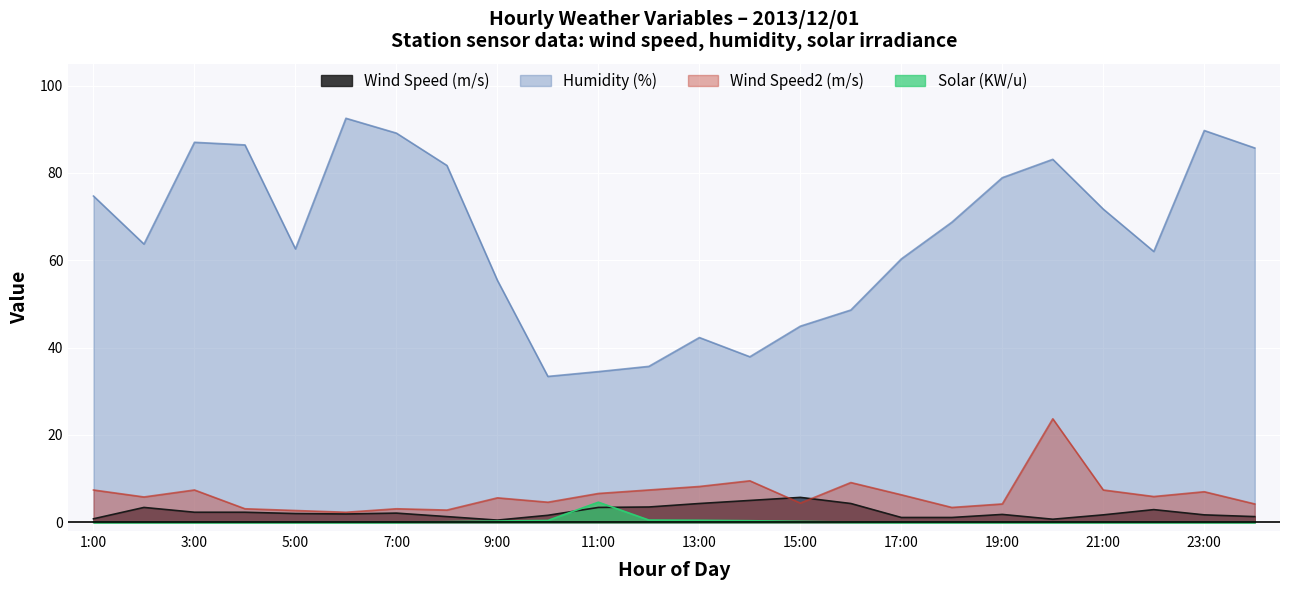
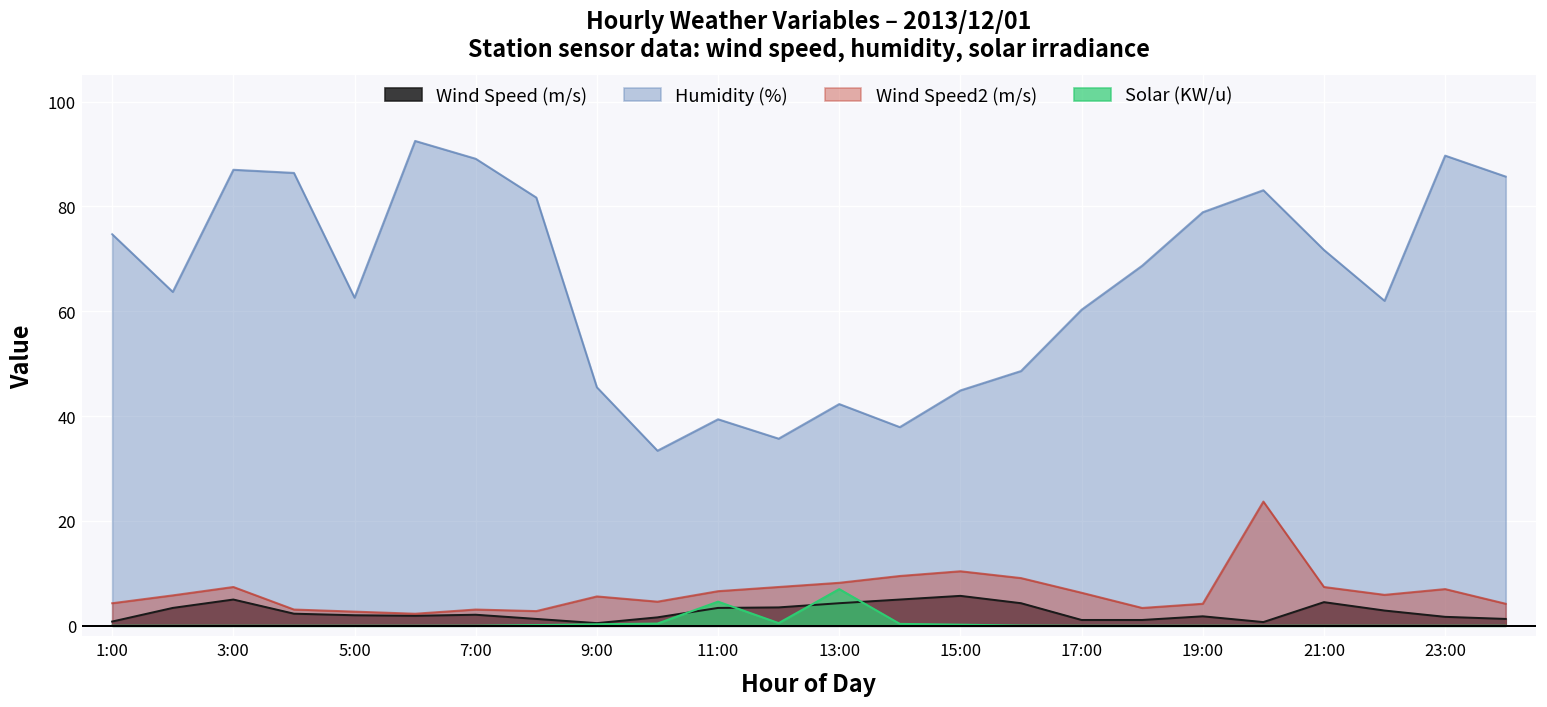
  {
    "Wind Speed (m/s)": {
      "1:00": 1,
-     "3:00": 2,
+     "3:00": 5,
      "5:00": 2,
      "7:00": 2,
      "11:00": 3,
      "13:00": 4,
      "15:00": 6,
      "17:00": 1,
      "19:00": 2,
-     "21:00": 2,
+     "21:00": 5,
      "23:00": 2
    },
    "Humidity (%)": {
      "1:00": 75,
      "3:00": 87,
      "5:00": 63,
      "7:00": 89,
-     "9:00": 55,
-     "11:00": 35,
+     "9:00": 46,
+     "11:00": 39,
      "13:00": 42,
      "15:00": 45,
      "17:00": 60,
      "19:00": 79,
      "21:00": 72,
      "23:00": 90
    },
    "Wind Speed2 (m/s)": {
-     "1:00": 7,
+     "1:00": 4,
      "3:00": 7,
      "5:00": 3,
      "7:00": 3,
      "9:00": 6,
      "11:00": 7,
      "13:00": 8,
-     "15:00": 4,
+     "15:00": 10,
      "17:00": 6,
      "19:00": 4,
      "21:00": 7,
      "23:00": 7
    },
    "Solar (KW/u)": {
      "1:00": 0,
      "3:00": 0,
      "5:00": 0,
      "7:00": 0,
      "11:00": 5,
-     "13:00": 0,
+     "13:00": 7,
      "15:00": 0,
      "17:00": 0,
      "19:00": 0,
      "21:00": 0,
      "23:00": 0
    }
  }
